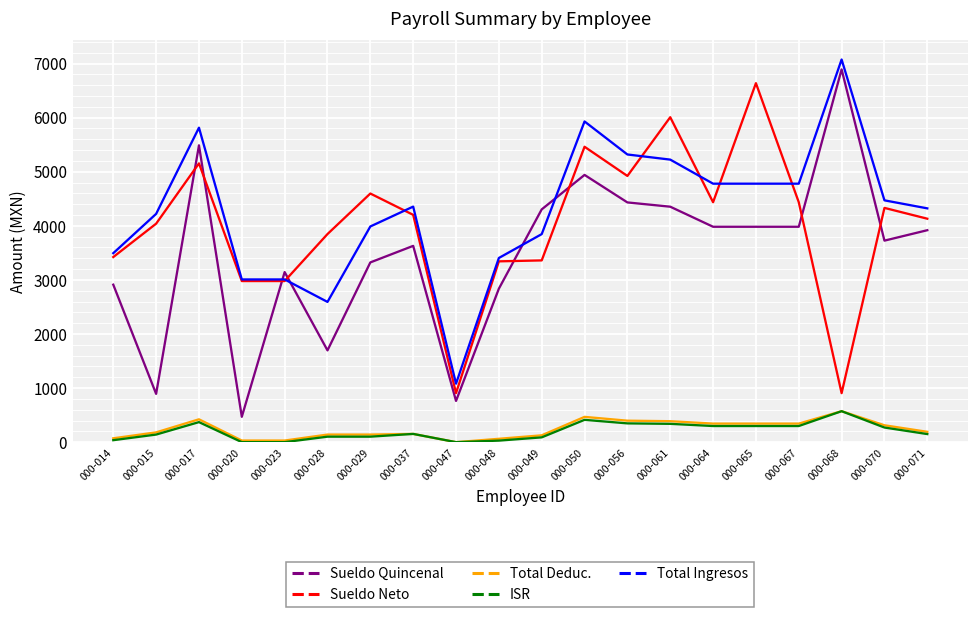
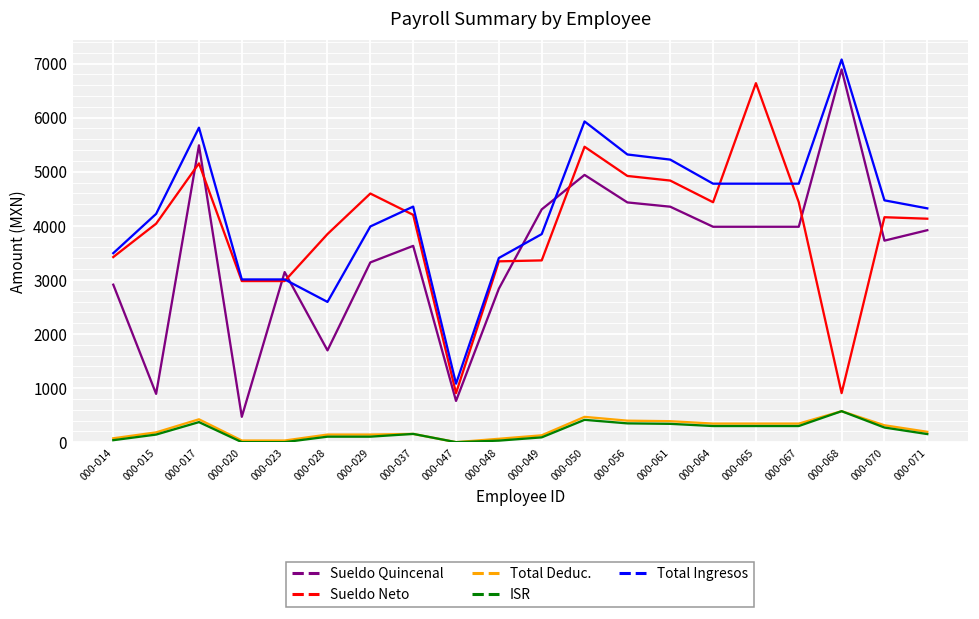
  {
    "Sueldo Quincenal": {
      "000-014": 2900,
      "000-015": 900,
      "000-017": 5500,
      "000-020": 500,
      "000-023": 3100,
      "000-028": 1700,
      "000-029": 3300,
      "000-037": 3600,
      "000-047": 800,
      "000-048": 2800,
      "000-049": 4300,
      "000-050": 4900,
      "000-056": 4400,
      "000-061": 4400,
      "000-064": 4000,
      "000-065": 4000,
      "000-067": 4000,
      "000-068": 6900,
      "000-070": 3700,
      "000-071": 3900
    },
    "Sueldo Neto": {
      "000-014": 3400,
      "000-015": 4000,
      "000-017": 5200,
      "000-028": 3800,
      "000-029": 4600,
      "000-037": 4200,
      "000-047": 900,
      "000-048": 3300,
      "000-049": 3400,
      "000-050": 5500,
      "000-056": 4900,
-     "000-061": 6000,
+     "000-061": 4800,
      "000-064": 4400,
      "000-065": 6600,
      "000-067": 4400,
      "000-068": 900,
-     "000-070": 4300,
+     "000-070": 4200,
      "000-071": 4100
    },
    "Total Deduc.": {
      "000-050": 500
    },
    "ISR": {
      "000-050": 400
    },
    "Total Ingresos": {
      "000-014": 3500,
      "000-015": 4200,
      "000-017": 5800,
      "000-028": 2600,
      "000-029": 4000,
      "000-037": 4400,
      "000-047": 1100,
      "000-048": 3400,
      "000-049": 3800,
      "000-050": 5900,
      "000-056": 5300,
      "000-061": 5200,
      "000-064": 4800,
      "000-065": 4800,
      "000-067": 4800,
      "000-068": 7100,
      "000-070": 4500,
      "000-071": 4300
    }
  }
